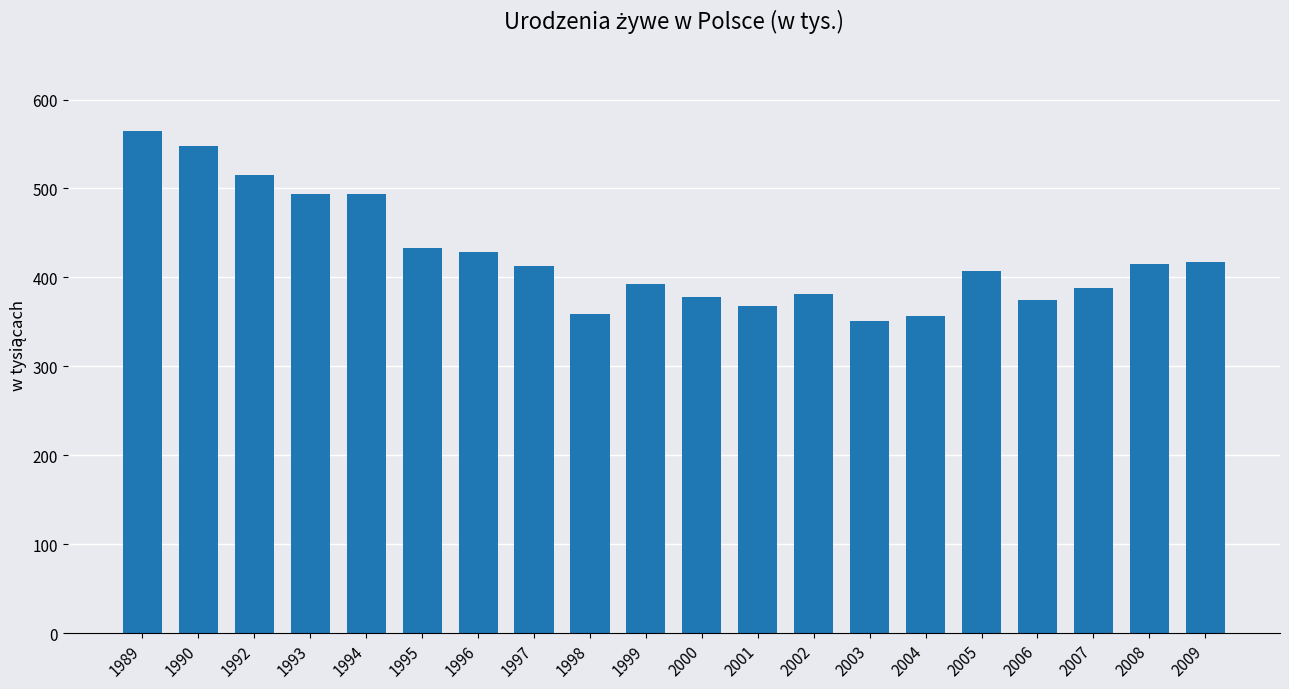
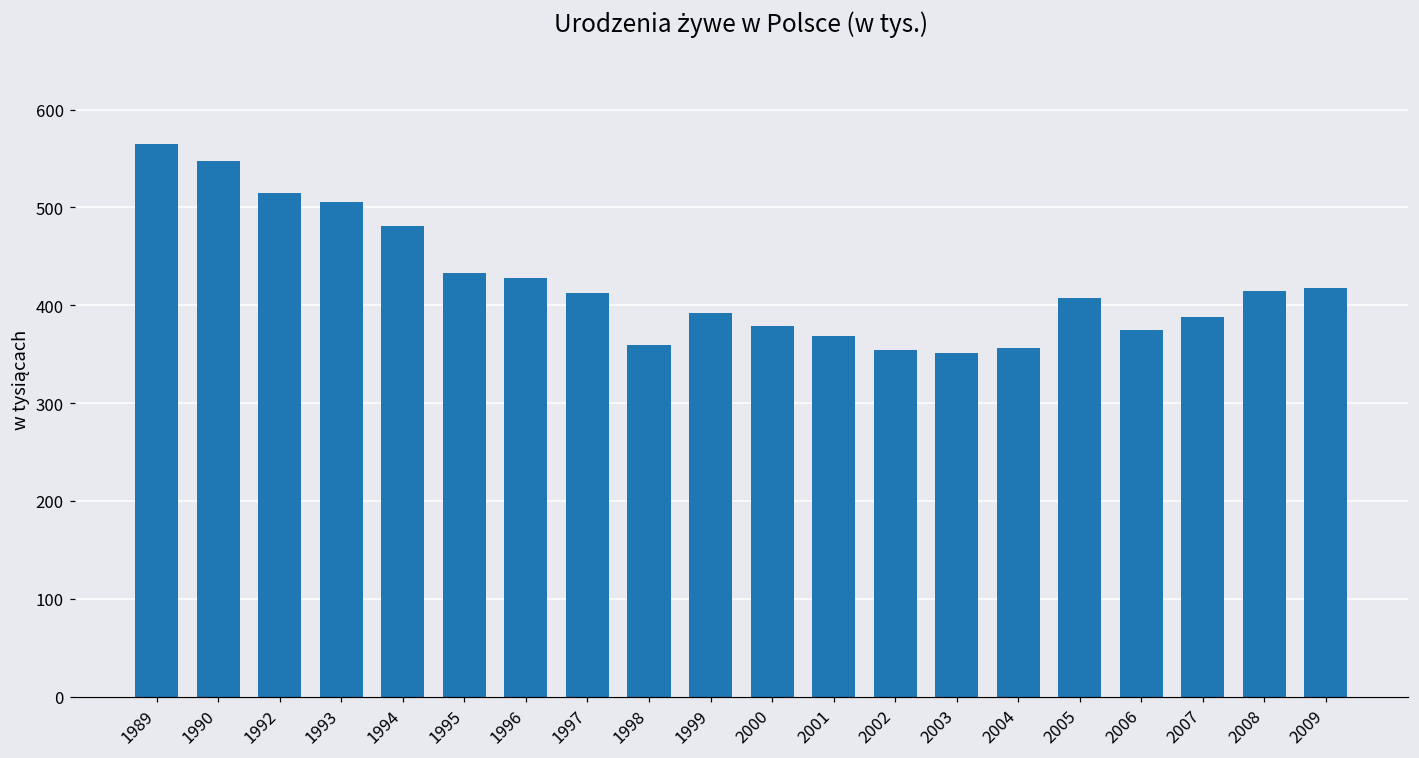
  {
    "1989": 560,
    "1990": 550,
    "1992": 520,
-   "1993": 490,
-   "1994": 490,
+   "1993": 510,
+   "1994": 480,
    "1995": 430,
    "1996": 430,
    "1997": 410,
    "1998": 360,
    "1999": 390,
    "2000": 380,
    "2001": 370,
-   "2002": 380,
+   "2002": 350,
    "2003": 350,
    "2004": 360,
    "2005": 410,
    "2006": 370,
    "2007": 390,
    "2008": 410,
    "2009": 420
  }
